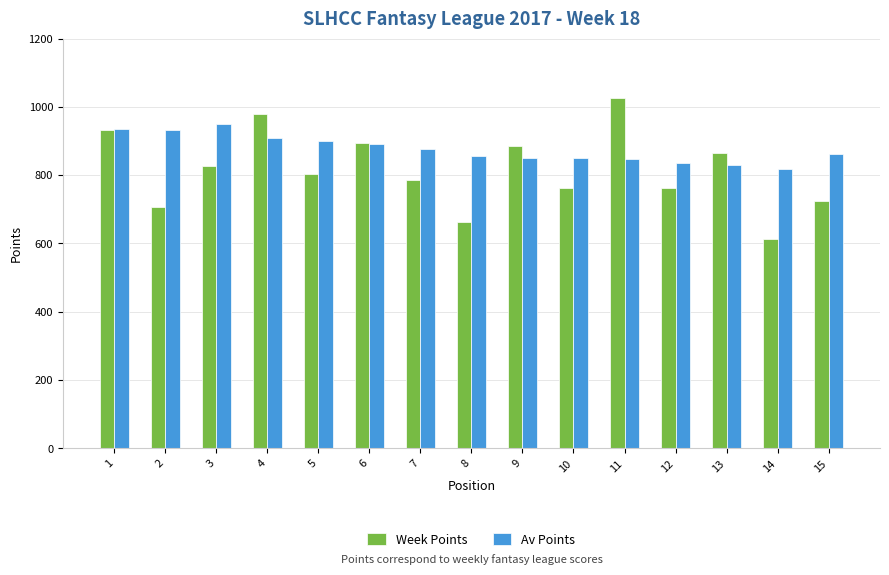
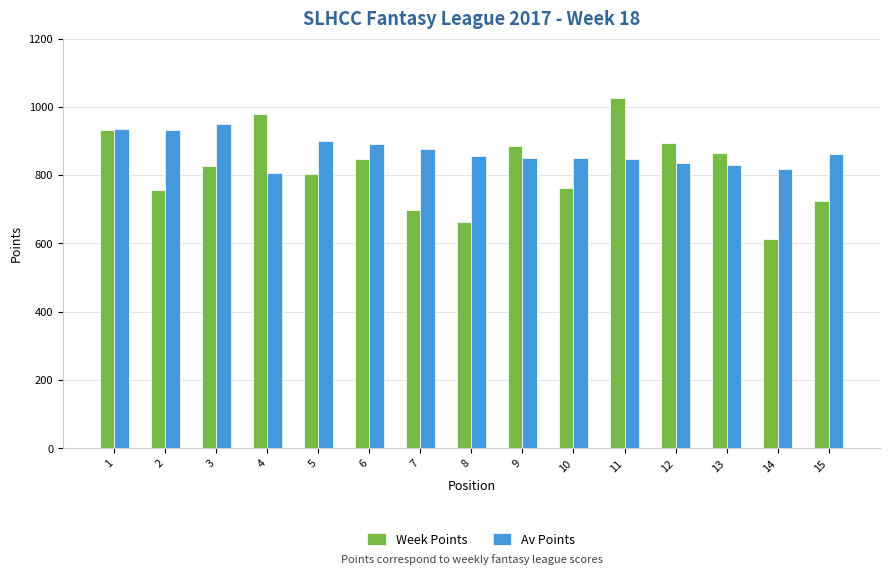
  {
    "Week Points": {
      "1": 930,
-     "2": 710,
+     "2": 760,
      "3": 830,
      "4": 980,
      "5": 800,
-     "6": 890,
-     "7": 780,
+     "6": 850,
+     "7": 700,
      "8": 660,
      "9": 880,
      "10": 760,
      "11": 1030,
-     "12": 760,
+     "12": 890,
      "13": 870,
      "14": 610,
      "15": 720
    },
    "Av Points": {
      "1": 940,
      "2": 930,
      "3": 950,
-     "4": 910,
+     "4": 810,
      "5": 900,
      "6": 890,
      "7": 880,
      "8": 860,
      "9": 850,
      "10": 850,
      "11": 850,
      "12": 840,
      "13": 830,
      "14": 820,
      "15": 860
    }
  }
